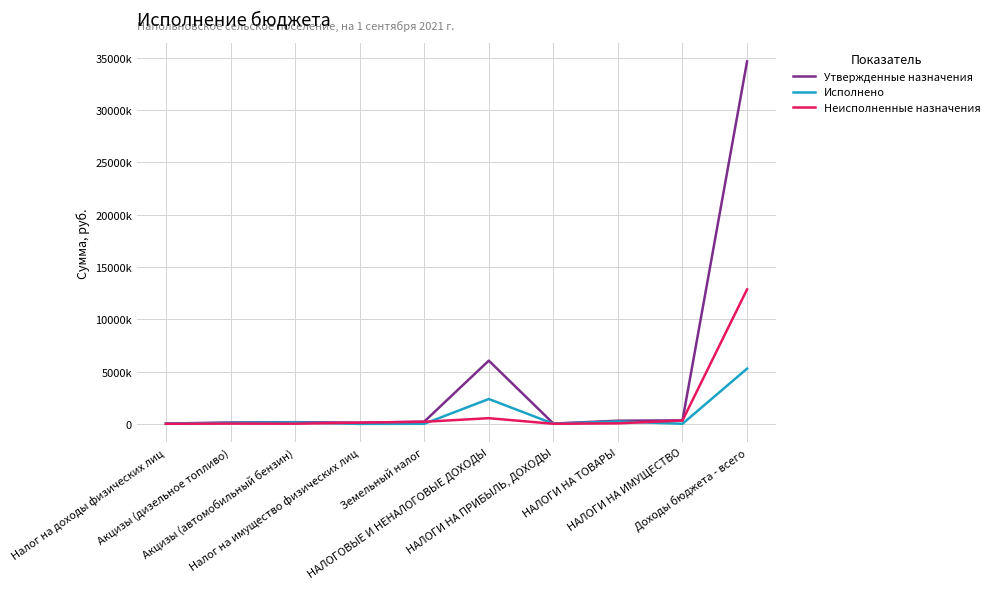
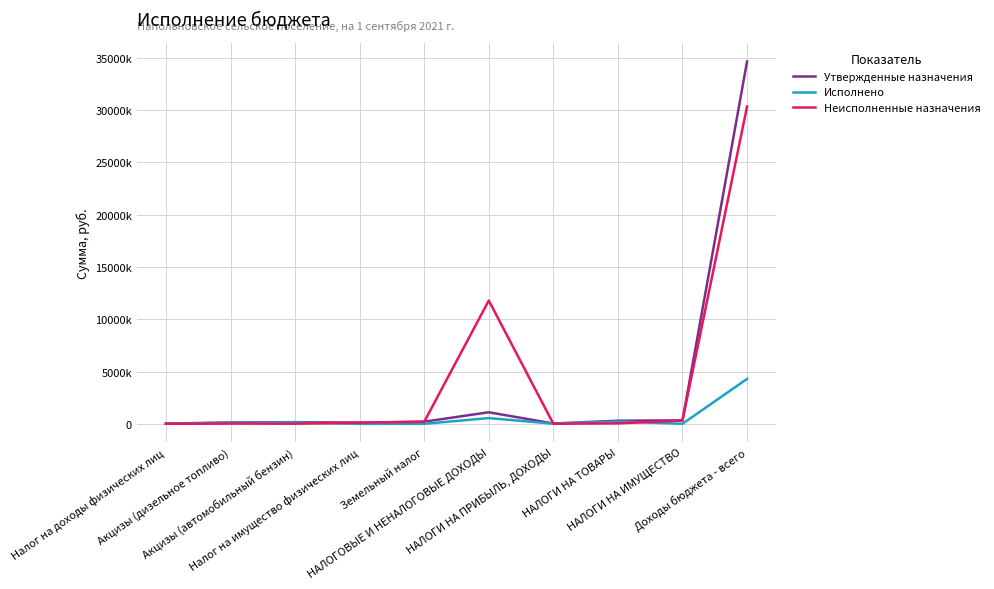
  {
    "Утвержденные назначения": {
-     "НАЛОГОВЫЕ И НЕНАЛОГОВЫЕ ДОХОДЫ": 6100000,
+     "НАЛОГОВЫЕ И НЕНАЛОГОВЫЕ ДОХОДЫ": 1100000,
      "Доходы бюджета - всего": 34600000
    },
    "Исполнено": {
-     "НАЛОГОВЫЕ И НЕНАЛОГОВЫЕ ДОХОДЫ": 2400000,
+     "НАЛОГОВЫЕ И НЕНАЛОГОВЫЕ ДОХОДЫ": 600000,
      "НАЛОГИ НА ИМУЩЕСТВО": 0,
-     "Доходы бюджета - всего": 5300000
+     "Доходы бюджета - всего": 4300000
    },
    "Неисполненные назначения": {
-     "НАЛОГОВЫЕ И НЕНАЛОГОВЫЕ ДОХОДЫ": 600000,
-     "Доходы бюджета - всего": 12900000
+     "НАЛОГОВЫЕ И НЕНАЛОГОВЫЕ ДОХОДЫ": 11800000,
+     "Доходы бюджета - всего": 30300000
    }
  }
